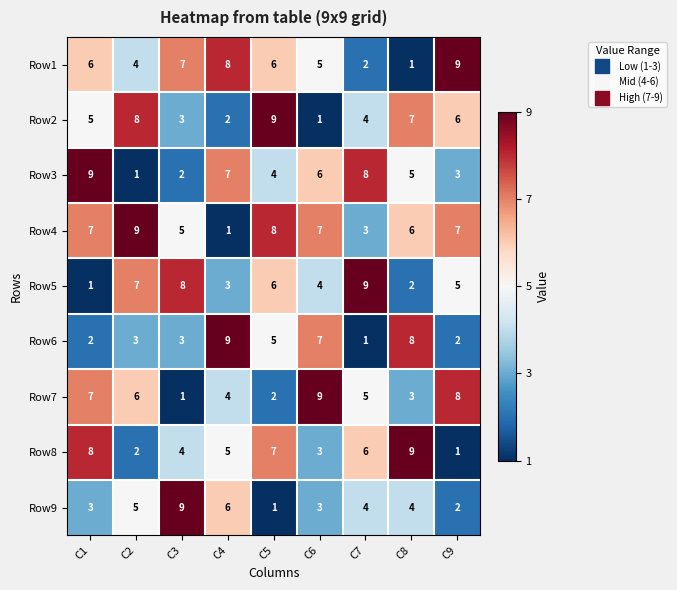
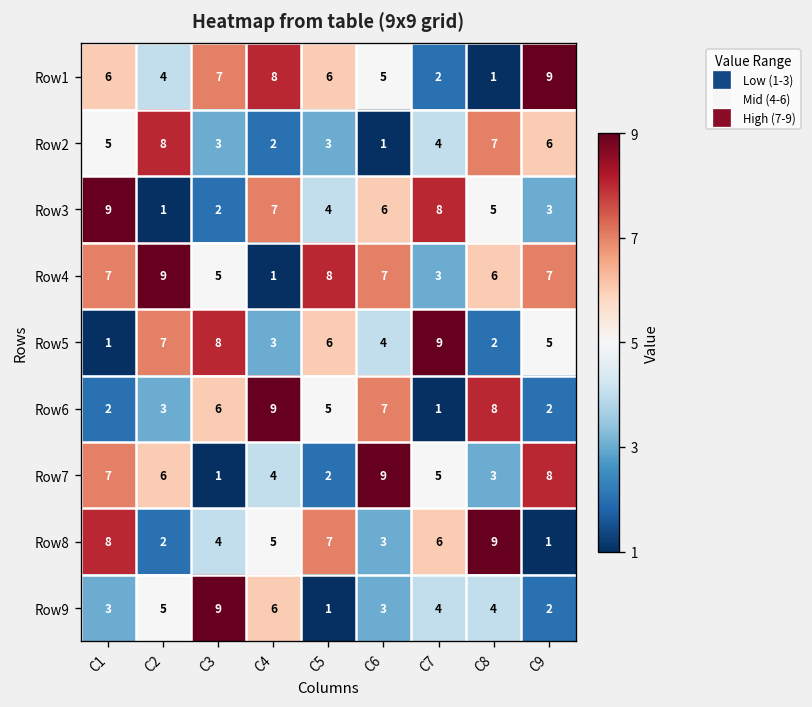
  {
    "Row1": {
      "C1": 6,
      "C2": 4,
      "C3": 7,
      "C4": 8,
      "C5": 6,
      "C6": 5,
      "C7": 2,
      "C8": 1,
      "C9": 9
    },
    "Row2": {
      "C1": 5,
      "C2": 8,
      "C3": 3,
      "C4": 2,
-     "C5": 9,
+     "C5": 3,
      "C6": 1,
      "C7": 4,
      "C8": 7,
      "C9": 6
    },
    "Row3": {
      "C1": 9,
      "C2": 1,
      "C3": 2,
      "C4": 7,
      "C5": 4,
      "C6": 6,
      "C7": 8,
      "C8": 5,
      "C9": 3
    },
    "Row4": {
      "C1": 7,
      "C2": 9,
      "C3": 5,
      "C4": 1,
      "C5": 8,
      "C6": 7,
      "C7": 3,
      "C8": 6,
      "C9": 7
    },
    "Row5": {
      "C1": 1,
      "C2": 7,
      "C3": 8,
      "C4": 3,
      "C5": 6,
      "C6": 4,
      "C7": 9,
      "C8": 2,
      "C9": 5
    },
    "Row6": {
      "C1": 2,
      "C2": 3,
-     "C3": 3,
+     "C3": 6,
      "C4": 9,
      "C5": 5,
      "C6": 7,
      "C7": 1,
      "C8": 8,
      "C9": 2
    },
    "Row7": {
      "C1": 7,
      "C2": 6,
      "C3": 1,
      "C4": 4,
      "C5": 2,
      "C6": 9,
      "C7": 5,
      "C8": 3,
      "C9": 8
    },
    "Row8": {
      "C1": 8,
      "C2": 2,
      "C3": 4,
      "C4": 5,
      "C5": 7,
      "C6": 3,
      "C7": 6,
      "C8": 9,
      "C9": 1
    },
    "Row9": {
      "C1": 3,
      "C2": 5,
      "C3": 9,
      "C4": 6,
      "C5": 1,
      "C6": 3,
      "C7": 4,
      "C8": 4,
      "C9": 2
    }
  }
